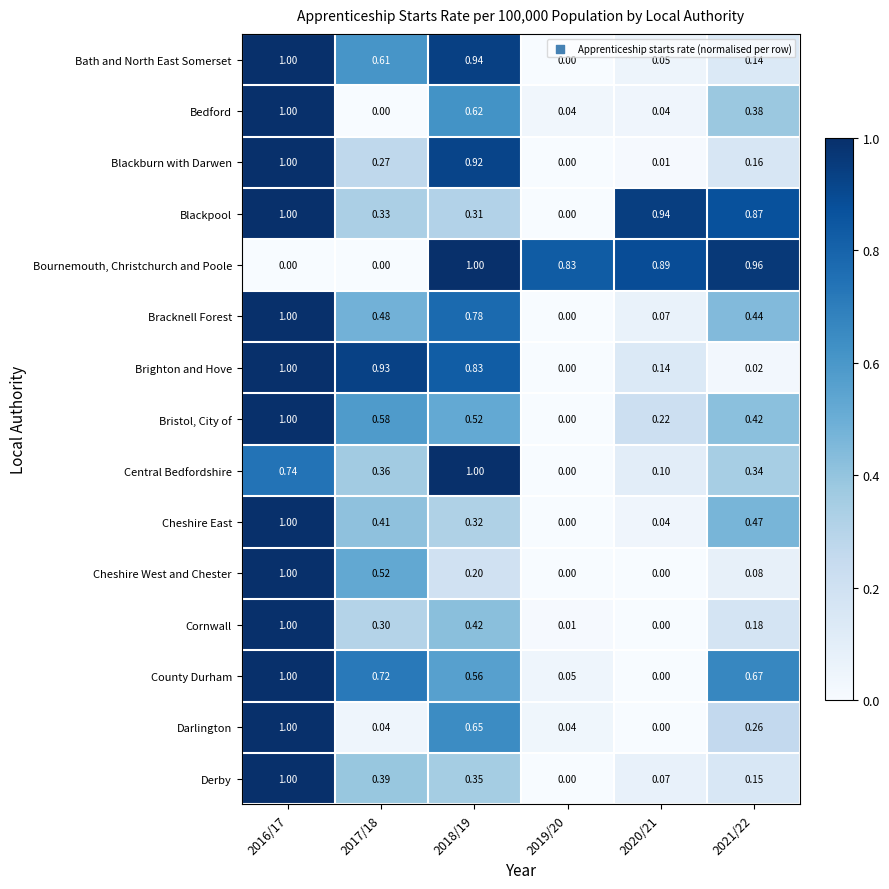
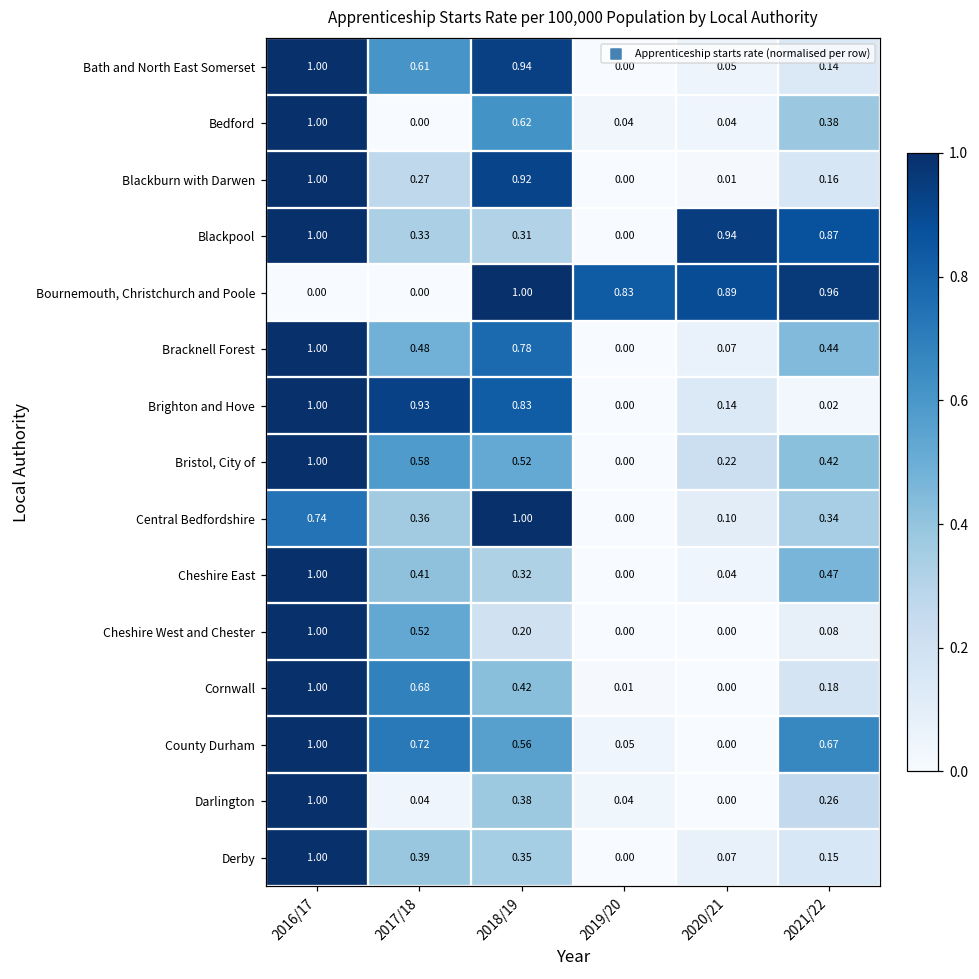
  {
    "Bath and North East Somerset": {
      "2016/17": 1.00,
      "2017/18": 0.61,
      "2018/19": 0.94
    },
    "Bedford": {
      "2016/17": 1.00,
      "2017/18": 0.00,
      "2018/19": 0.62,
      "2019/20": 0.04,
      "2020/21": 0.04,
      "2021/22": 0.38
    },
    "Blackburn with Darwen": {
      "2016/17": 1.00,
      "2017/18": 0.27,
      "2018/19": 0.92,
      "2019/20": 0.00,
      "2020/21": 0.01,
      "2021/22": 0.16
    },
    "Blackpool": {
      "2016/17": 1.00,
      "2017/18": 0.33,
      "2018/19": 0.31,
      "2019/20": 0.00,
      "2020/21": 0.94,
      "2021/22": 0.87
    },
    "Bournemouth, Christchurch and Poole": {
      "2016/17": 0.00,
      "2017/18": 0.00,
      "2018/19": 1.00,
      "2019/20": 0.83,
      "2020/21": 0.89,
      "2021/22": 0.96
    },
    "Bracknell Forest": {
      "2016/17": 1.00,
      "2017/18": 0.48,
      "2018/19": 0.78,
      "2019/20": 0.00,
      "2020/21": 0.07,
      "2021/22": 0.44
    },
    "Brighton and Hove": {
      "2016/17": 1.00,
      "2017/18": 0.93,
      "2018/19": 0.83,
      "2019/20": 0.00,
      "2020/21": 0.14,
      "2021/22": 0.02
    },
    "Bristol, City of": {
      "2016/17": 1.00,
      "2017/18": 0.58,
      "2018/19": 0.52,
      "2019/20": 0.00,
      "2020/21": 0.22,
      "2021/22": 0.42
    },
    "Central Bedfordshire": {
      "2016/17": 0.74,
      "2017/18": 0.36,
      "2018/19": 1.00,
      "2019/20": 0.00,
      "2020/21": 0.10,
      "2021/22": 0.34
    },
    "Cheshire East": {
      "2016/17": 1.00,
      "2017/18": 0.41,
      "2018/19": 0.32,
      "2019/20": 0.00,
      "2020/21": 0.04,
      "2021/22": 0.47
    },
    "Cheshire West and Chester": {
      "2016/17": 1.00,
      "2017/18": 0.52,
      "2018/19": 0.20,
      "2019/20": 0.00,
      "2020/21": 0.00,
      "2021/22": 0.08
    },
    "Cornwall": {
      "2016/17": 1.00,
-     "2017/18": 0.30,
+     "2017/18": 0.68,
      "2018/19": 0.42,
      "2019/20": 0.01,
      "2020/21": 0.00,
      "2021/22": 0.18
    },
    "County Durham": {
      "2016/17": 1.00,
      "2017/18": 0.72,
      "2018/19": 0.56,
      "2019/20": 0.05,
      "2020/21": 0.00,
      "2021/22": 0.67
    },
    "Darlington": {
      "2016/17": 1.00,
      "2017/18": 0.04,
-     "2018/19": 0.65,
+     "2018/19": 0.38,
      "2019/20": 0.04,
      "2020/21": 0.00,
      "2021/22": 0.26
    },
    "Derby": {
      "2016/17": 1.00,
      "2017/18": 0.39,
      "2018/19": 0.35,
      "2019/20": 0.00,
      "2020/21": 0.07,
      "2021/22": 0.15
    }
  }
